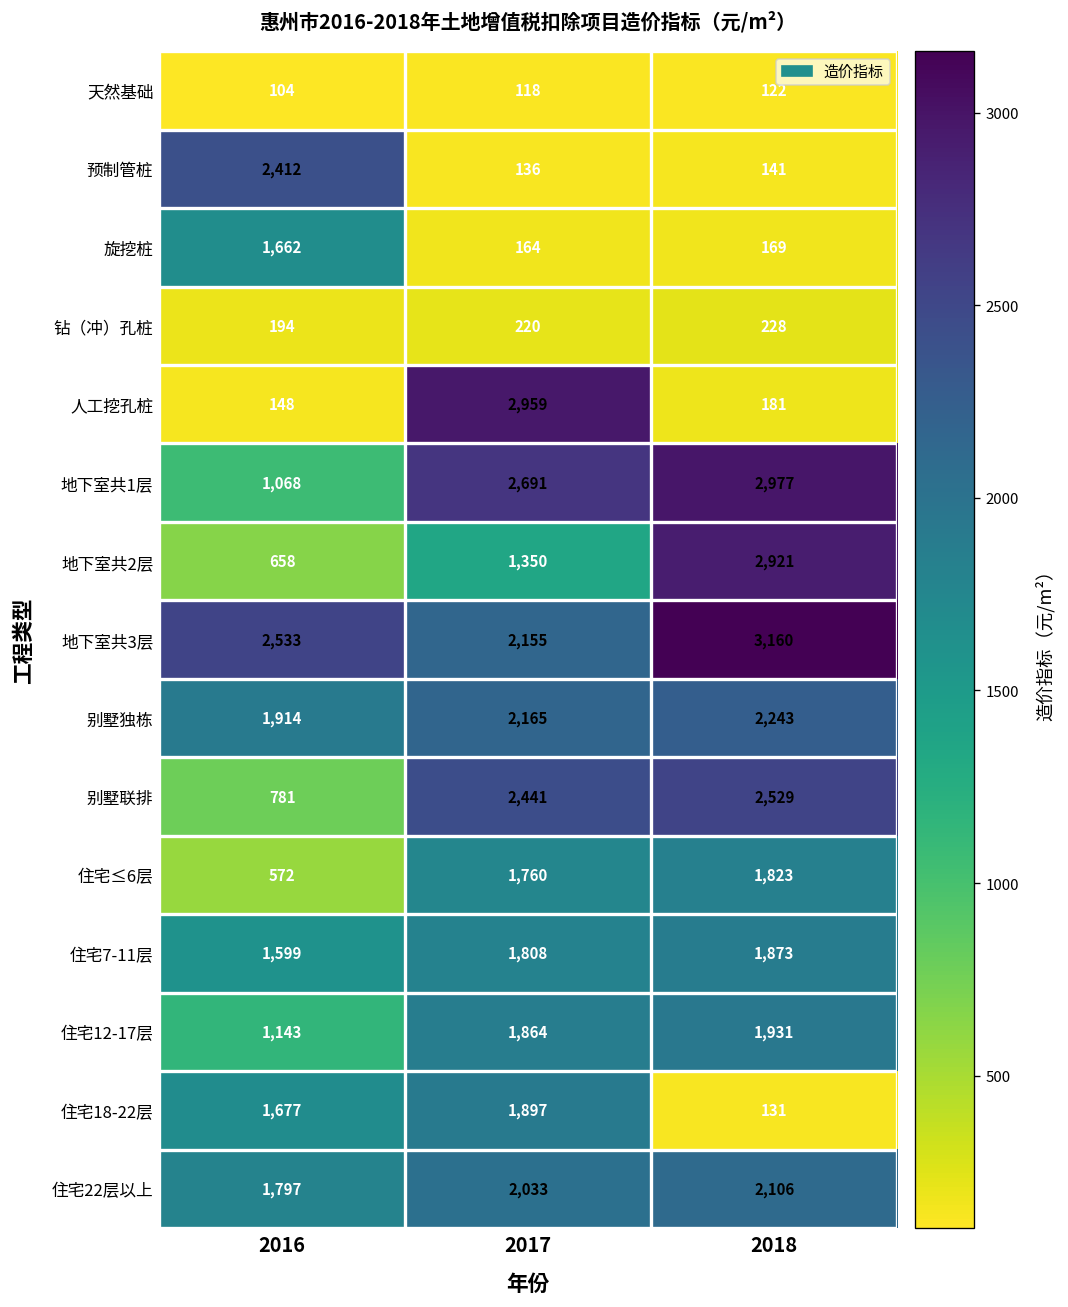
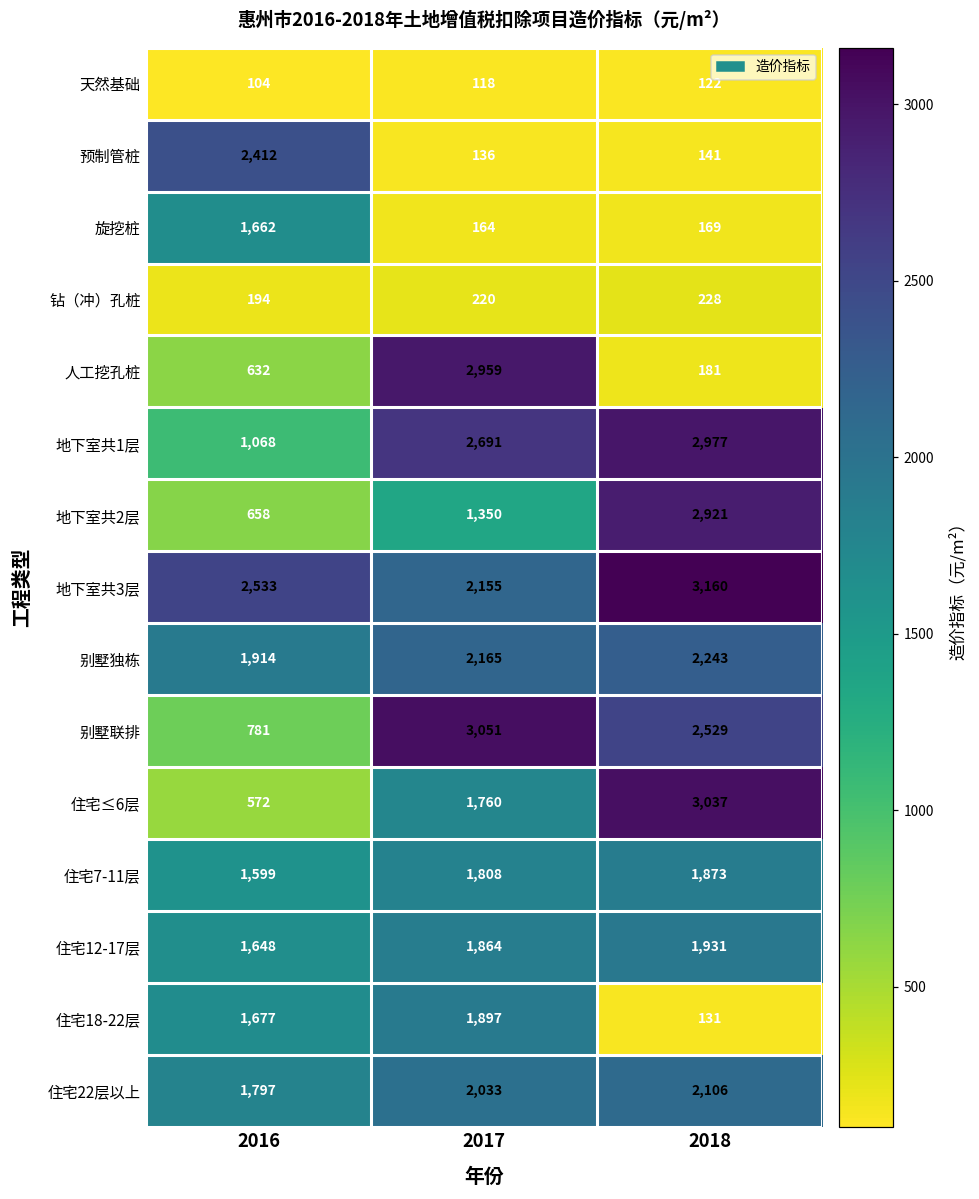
  {
    "天然基础": {
      "2016": "104",
      "2017": "118"
    },
    "预制管桩": {
      "2016": "2,412",
      "2017": "136",
      "2018": "141"
    },
    "旋挖桩": {
      "2016": "1,662",
      "2017": "164",
      "2018": "169"
    },
    "钻（冲）孔桩": {
      "2016": "194",
      "2017": "220",
      "2018": "228"
    },
    "人工挖孔桩": {
-     "2016": "148",
+     "2016": "632",
      "2017": "2,959",
      "2018": "181"
    },
    "地下室共1层": {
      "2016": "1,068",
      "2017": "2,691",
      "2018": "2,977"
    },
    "地下室共2层": {
      "2016": "658",
      "2017": "1,350",
      "2018": "2,921"
    },
    "地下室共3层": {
      "2016": "2,533",
      "2017": "2,155",
      "2018": "3,160"
    },
    "别墅独栋": {
      "2016": "1,914",
      "2017": "2,165",
      "2018": "2,243"
    },
    "别墅联排": {
      "2016": "781",
-     "2017": "2,441",
+     "2017": "3,051",
      "2018": "2,529"
    },
    "住宅≤6层": {
      "2016": "572",
      "2017": "1,760",
-     "2018": "1,823"
+     "2018": "3,037"
    },
    "住宅7-11层": {
      "2016": "1,599",
      "2017": "1,808",
      "2018": "1,873"
    },
    "住宅12-17层": {
-     "2016": "1,143",
+     "2016": "1,648",
      "2017": "1,864",
      "2018": "1,931"
    },
    "住宅18-22层": {
      "2016": "1,677",
      "2017": "1,897",
      "2018": "131"
    },
    "住宅22层以上": {
      "2016": "1,797",
      "2017": "2,033",
      "2018": "2,106"
    }
  }
